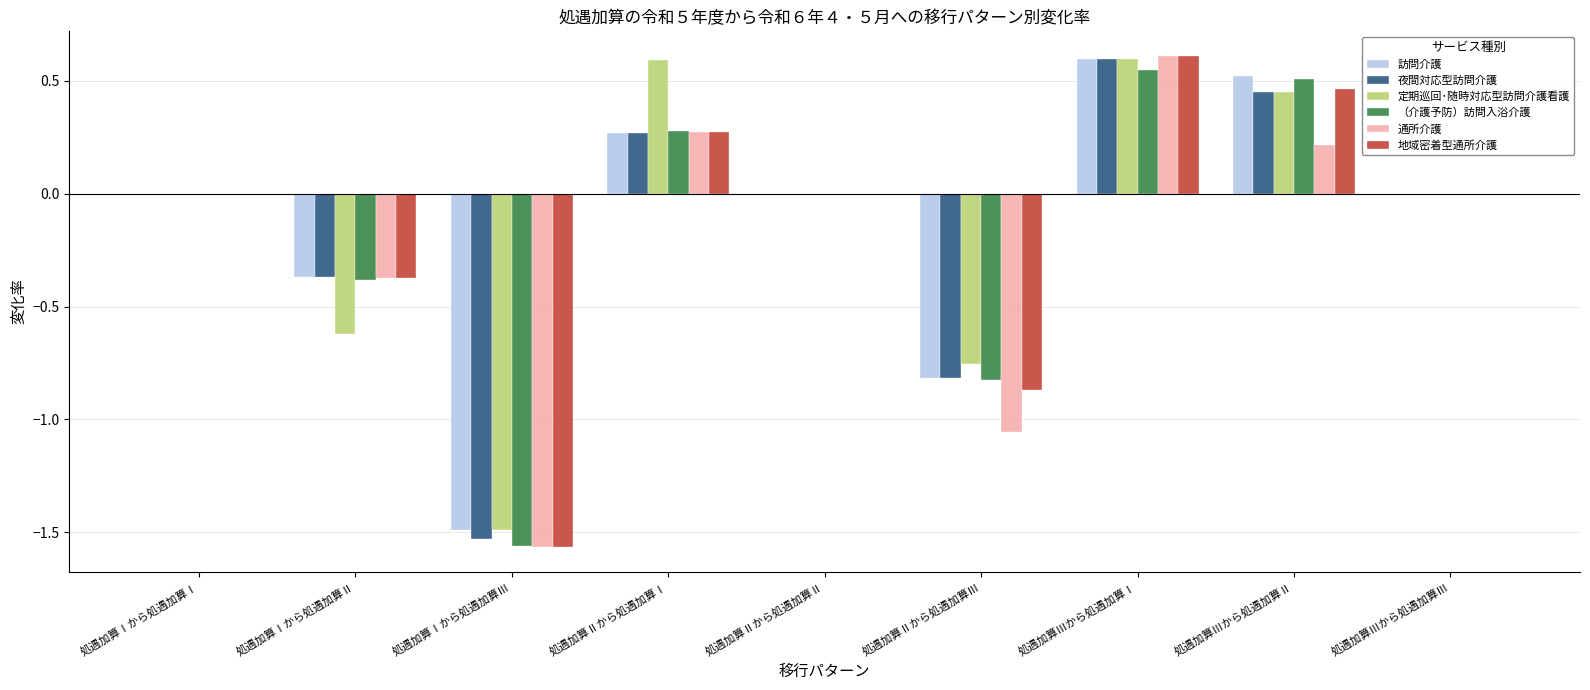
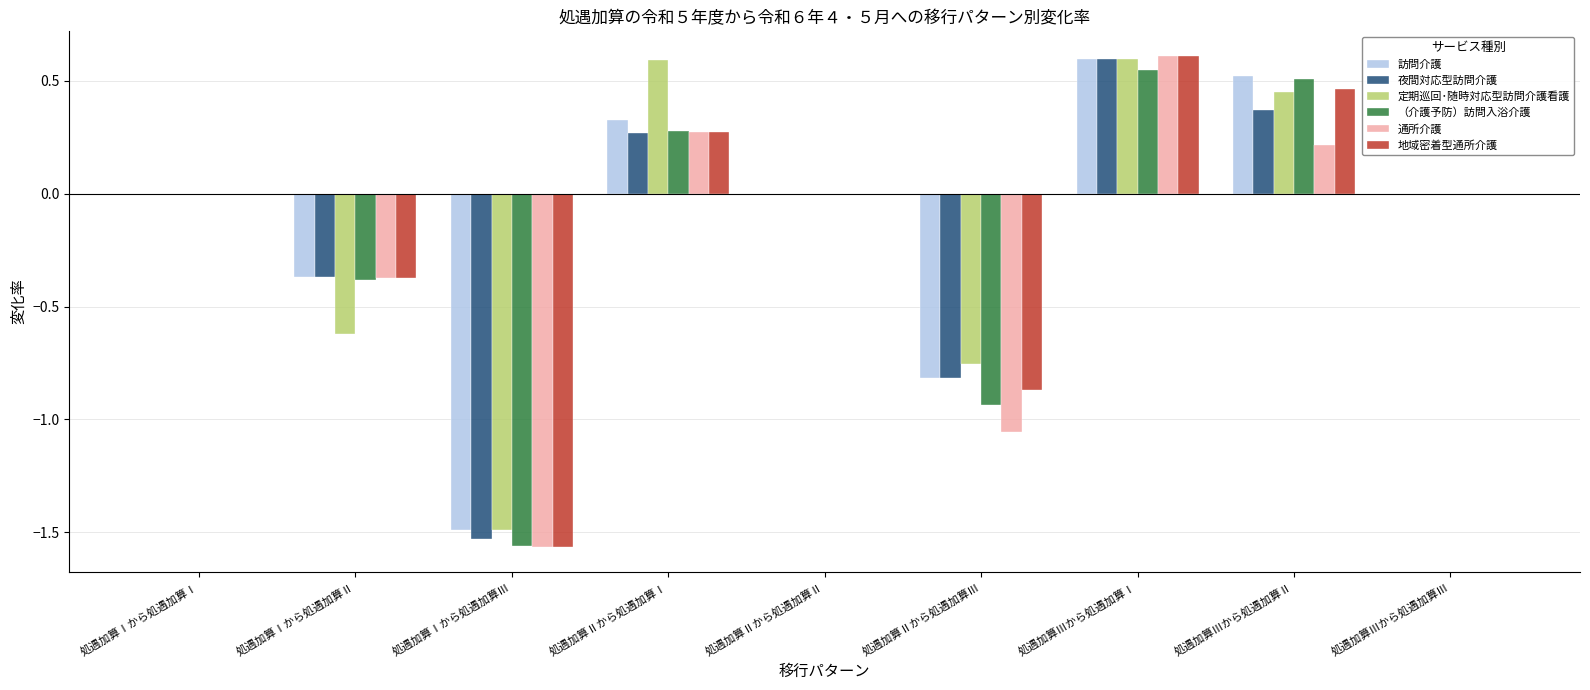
  {
    "訪問介護": {
      "処遇加算Ⅰから処遇加算Ⅰ": 0.00,
      "処遇加算Ⅰから処遇加算Ⅱ": -0.37,
      "処遇加算Ⅰから処遇加算Ⅲ": -1.49,
-     "処遇加算Ⅱから処遇加算Ⅰ": 0.27,
+     "処遇加算Ⅱから処遇加算Ⅰ": 0.32,
      "処遇加算Ⅱから処遇加算Ⅱ": 0.00,
      "処遇加算Ⅱから処遇加算Ⅲ": -0.82,
      "処遇加算Ⅲから処遇加算Ⅰ": 0.60,
      "処遇加算Ⅲから処遇加算Ⅱ": 0.52,
      "処遇加算Ⅲから処遇加算Ⅲ": 0.00
    },
    "夜間対応型訪問介護": {
      "処遇加算Ⅰから処遇加算Ⅰ": 0.00,
      "処遇加算Ⅰから処遇加算Ⅱ": -0.37,
      "処遇加算Ⅰから処遇加算Ⅲ": -1.53,
      "処遇加算Ⅱから処遇加算Ⅰ": 0.27,
      "処遇加算Ⅱから処遇加算Ⅱ": 0.00,
      "処遇加算Ⅱから処遇加算Ⅲ": -0.82,
      "処遇加算Ⅲから処遇加算Ⅰ": 0.60,
-     "処遇加算Ⅲから処遇加算Ⅱ": 0.45,
+     "処遇加算Ⅲから処遇加算Ⅱ": 0.37,
      "処遇加算Ⅲから処遇加算Ⅲ": 0.00
    },
    "定期巡回･随時対応型訪問介護看護": {
      "処遇加算Ⅰから処遇加算Ⅰ": 0.00,
      "処遇加算Ⅰから処遇加算Ⅱ": -0.62,
      "処遇加算Ⅰから処遇加算Ⅲ": -1.49,
      "処遇加算Ⅱから処遇加算Ⅰ": 0.59,
      "処遇加算Ⅱから処遇加算Ⅱ": 0.00,
      "処遇加算Ⅱから処遇加算Ⅲ": -0.75,
      "処遇加算Ⅲから処遇加算Ⅰ": 0.60,
      "処遇加算Ⅲから処遇加算Ⅱ": 0.45,
      "処遇加算Ⅲから処遇加算Ⅲ": 0.00
    },
    "（介護予防）訪問入浴介護": {
      "処遇加算Ⅰから処遇加算Ⅰ": 0.00,
      "処遇加算Ⅰから処遇加算Ⅱ": -0.38,
      "処遇加算Ⅰから処遇加算Ⅲ": -1.56,
      "処遇加算Ⅱから処遇加算Ⅰ": 0.28,
      "処遇加算Ⅱから処遇加算Ⅱ": 0.00,
-     "処遇加算Ⅱから処遇加算Ⅲ": -0.83,
+     "処遇加算Ⅱから処遇加算Ⅲ": -0.94,
      "処遇加算Ⅲから処遇加算Ⅰ": 0.55,
      "処遇加算Ⅲから処遇加算Ⅱ": 0.51,
      "処遇加算Ⅲから処遇加算Ⅲ": 0.00
    },
    "通所介護": {
      "処遇加算Ⅰから処遇加算Ⅰ": 0.00,
      "処遇加算Ⅰから処遇加算Ⅱ": -0.37,
      "処遇加算Ⅰから処遇加算Ⅲ": -1.57,
      "処遇加算Ⅱから処遇加算Ⅰ": 0.27,
      "処遇加算Ⅱから処遇加算Ⅱ": 0.00,
      "処遇加算Ⅱから処遇加算Ⅲ": -1.06,
      "処遇加算Ⅲから処遇加算Ⅰ": 0.61,
      "処遇加算Ⅲから処遇加算Ⅱ": 0.21,
      "処遇加算Ⅲから処遇加算Ⅲ": 0.00
    },
    "地域密着型通所介護": {
      "処遇加算Ⅰから処遇加算Ⅰ": 0.00,
      "処遇加算Ⅰから処遇加算Ⅱ": -0.37,
      "処遇加算Ⅰから処遇加算Ⅲ": -1.57,
      "処遇加算Ⅱから処遇加算Ⅰ": 0.27,
      "処遇加算Ⅱから処遇加算Ⅱ": 0.00,
      "処遇加算Ⅱから処遇加算Ⅲ": -0.87,
      "処遇加算Ⅲから処遇加算Ⅰ": 0.61,
      "処遇加算Ⅲから処遇加算Ⅱ": 0.47,
      "処遇加算Ⅲから処遇加算Ⅲ": 0.00
    }
  }
